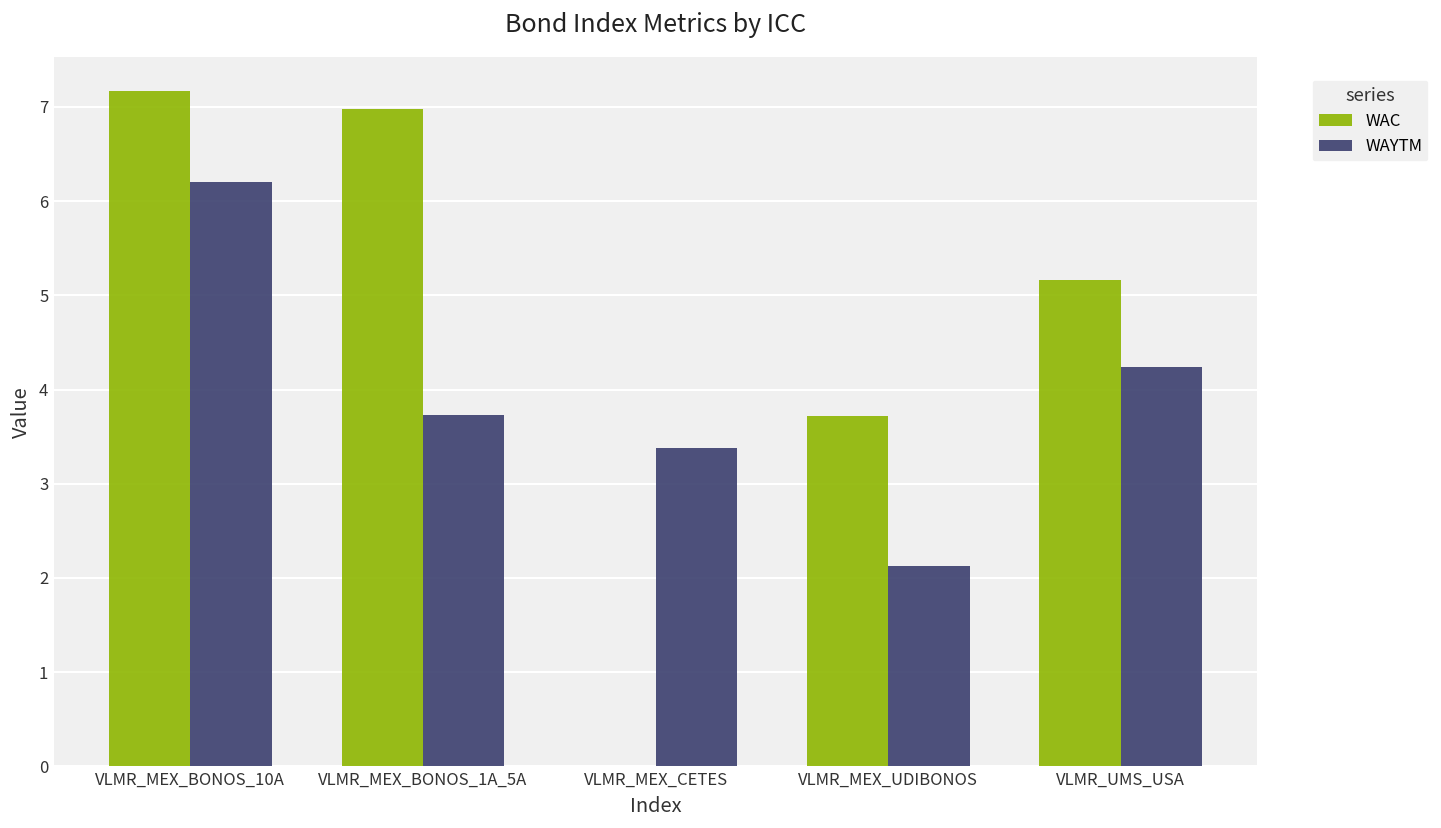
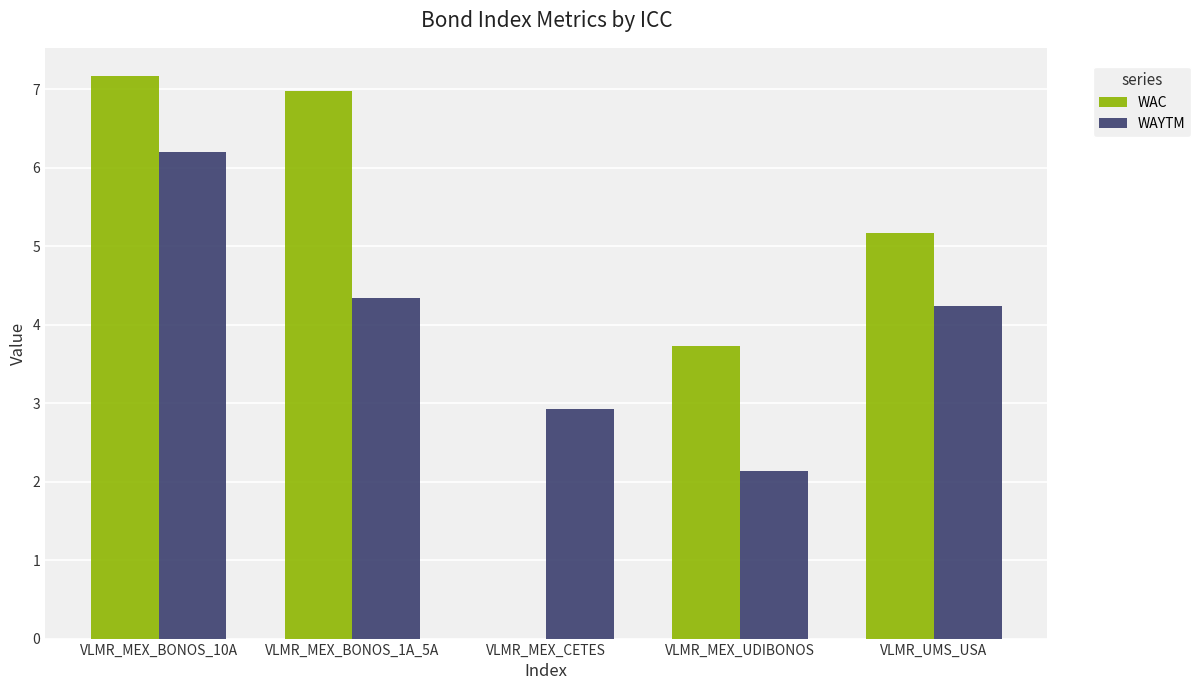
  {
    "WAC": {
      "VLMR_MEX_BONOS_10A": 7.2,
      "VLMR_MEX_BONOS_1A_5A": 7.0,
      "VLMR_MEX_CETES": 0.0,
      "VLMR_MEX_UDIBONOS": 3.7,
      "VLMR_UMS_USA": 5.2
    },
    "WAYTM": {
      "VLMR_MEX_BONOS_10A": 6.2,
-     "VLMR_MEX_BONOS_1A_5A": 3.7,
-     "VLMR_MEX_CETES": 3.4,
+     "VLMR_MEX_BONOS_1A_5A": 4.3,
+     "VLMR_MEX_CETES": 2.9,
      "VLMR_MEX_UDIBONOS": 2.1,
      "VLMR_UMS_USA": 4.2
    }
  }
